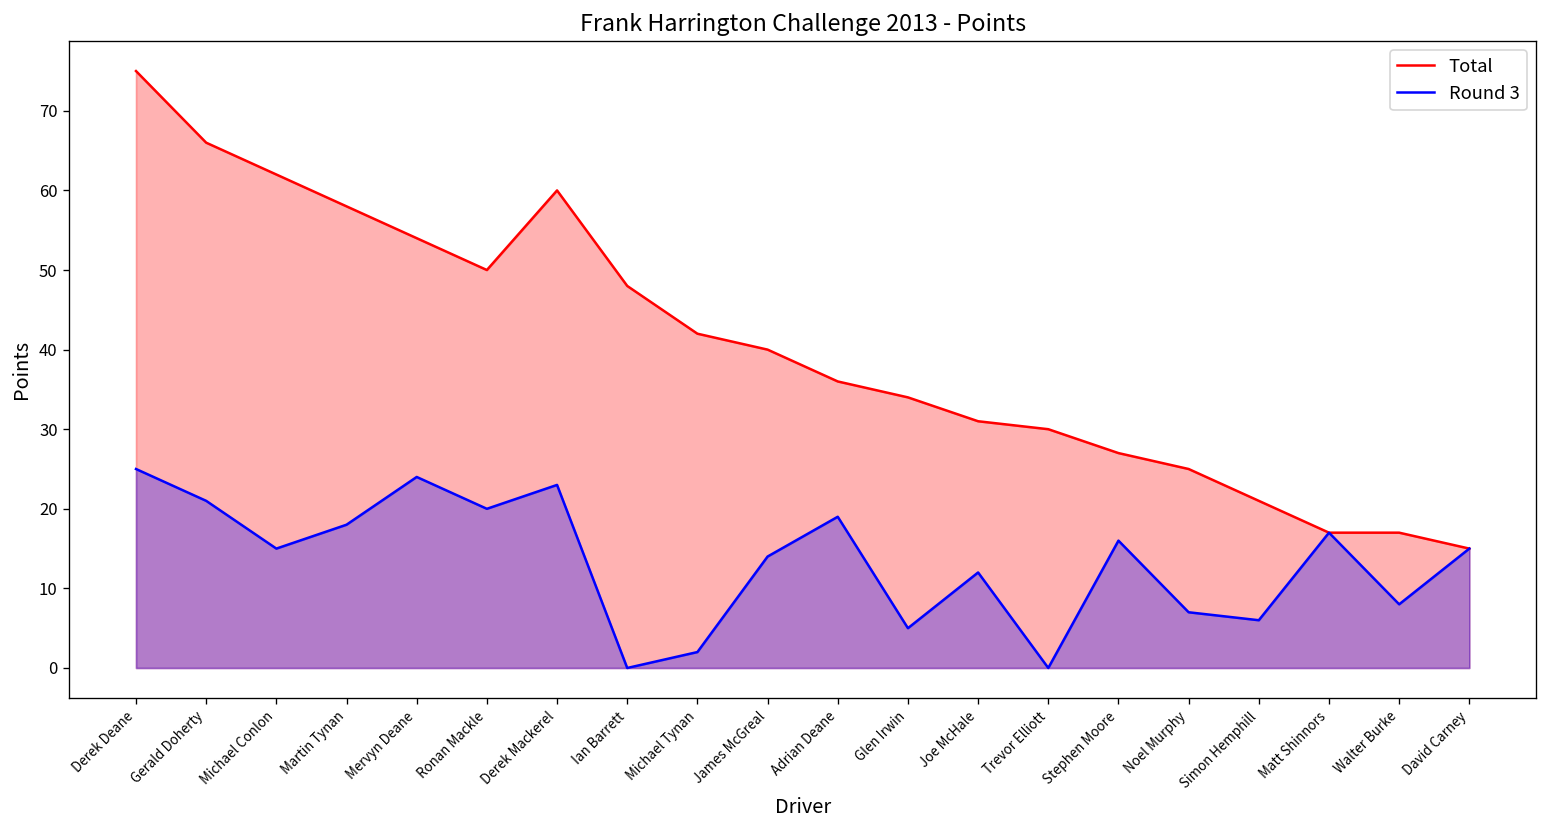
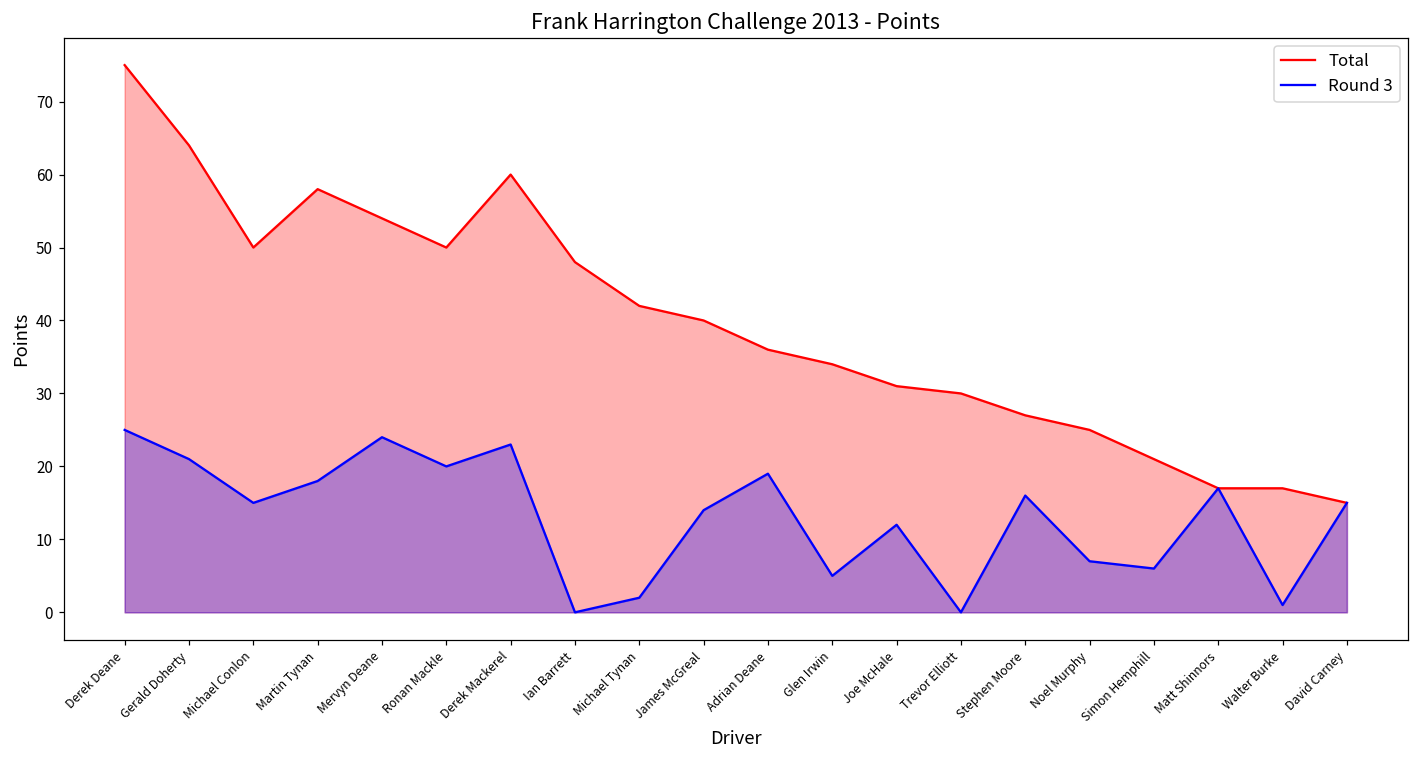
  {
    "Total": {
      "Derek Deane": 75,
-     "Gerald Doherty": 66,
-     "Michael Conlon": 62,
+     "Gerald Doherty": 64,
+     "Michael Conlon": 50,
      "Martin Tynan": 58,
      "Mervyn Deane": 54,
      "Ronan Mackle": 50,
      "Derek Mackerel": 60,
      "Ian Barrett": 48,
      "Michael Tynan": 42,
      "James McGreal": 40,
      "Adrian Deane": 36,
      "Glen Irwin": 34,
      "Joe McHale": 31,
      "Trevor Elliott": 30,
      "Stephen Moore": 27,
      "Noel Murphy": 25,
      "Simon Hemphill": 21,
      "Walter Burke": 17
    },
    "Round 3": {
      "Derek Deane": 25,
      "Gerald Doherty": 21,
      "Michael Conlon": 15,
      "Martin Tynan": 18,
      "Mervyn Deane": 24,
      "Ronan Mackle": 20,
      "Derek Mackerel": 23,
      "Ian Barrett": 0,
      "Michael Tynan": 2,
      "James McGreal": 14,
      "Adrian Deane": 19,
      "Glen Irwin": 5,
      "Joe McHale": 12,
      "Trevor Elliott": 0,
      "Stephen Moore": 16,
      "Noel Murphy": 7,
      "Simon Hemphill": 6,
-     "Walter Burke": 8
+     "Walter Burke": 1
    }
  }
